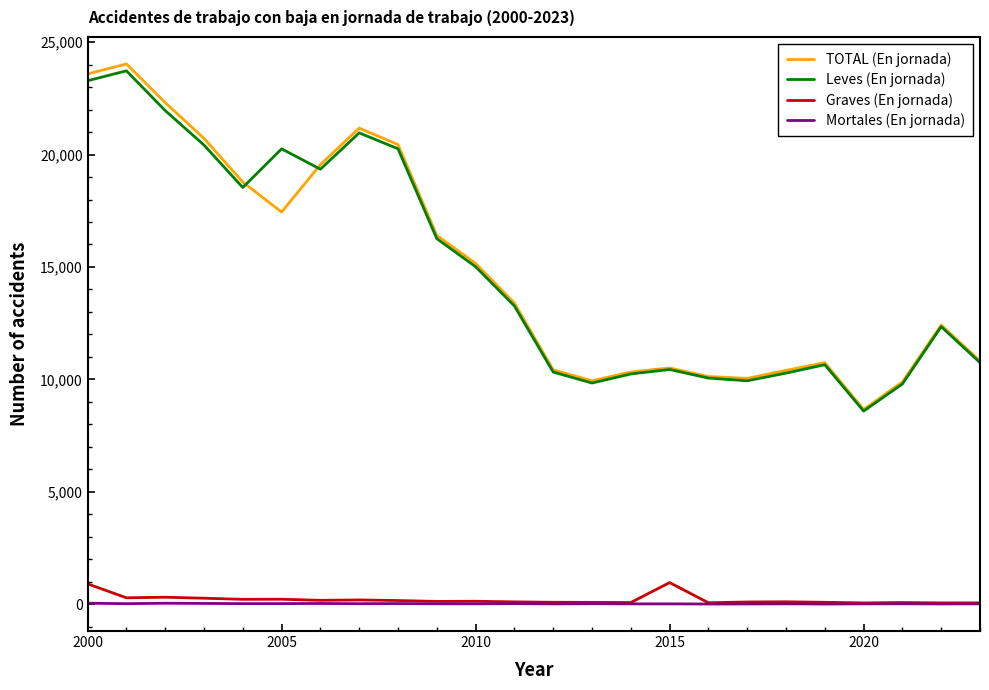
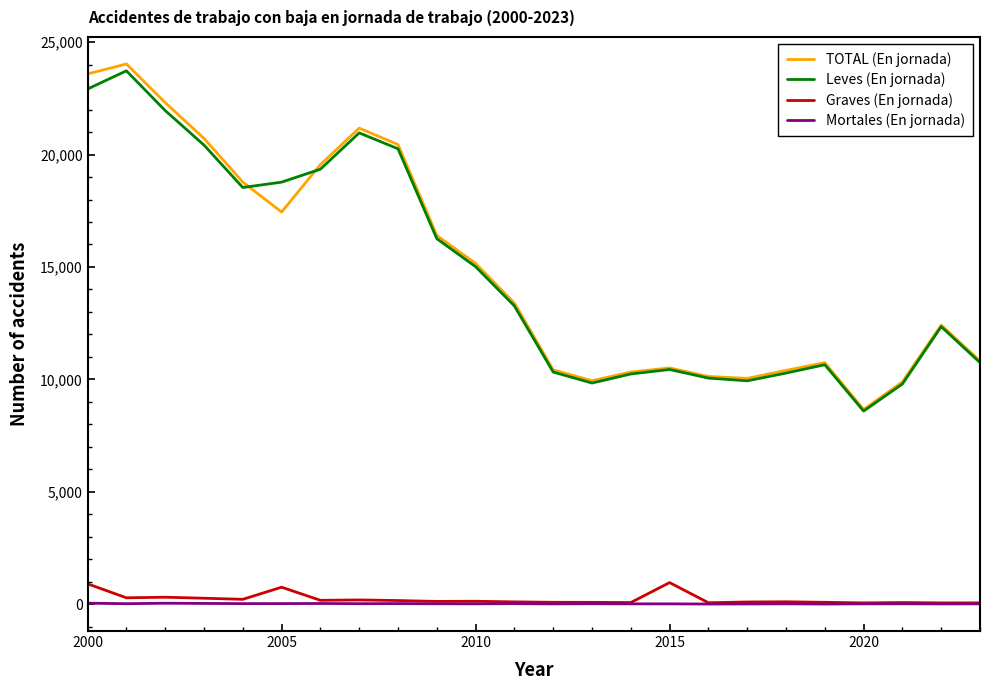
  {
    "TOTAL (En jornada)": {
      "2000": "23,600",
      "2005": "17,400",
      "2010": "15,200"
    },
    "Leves (En jornada)": {
-     "2000": "23,300",
-     "2005": "20,300",
+     "2000": "22,900",
+     "2005": "18,800",
      "2010": "15,000"
    },
    "Graves (En jornada)": {
      "2000": "900",
-     "2005": "200",
+     "2005": "800",
      "2015": "1,000"
    },
    "Mortales (En jornada)": {
      "2000": "0",
      "2005": "0",
      "2015": "0"
    }
  }
